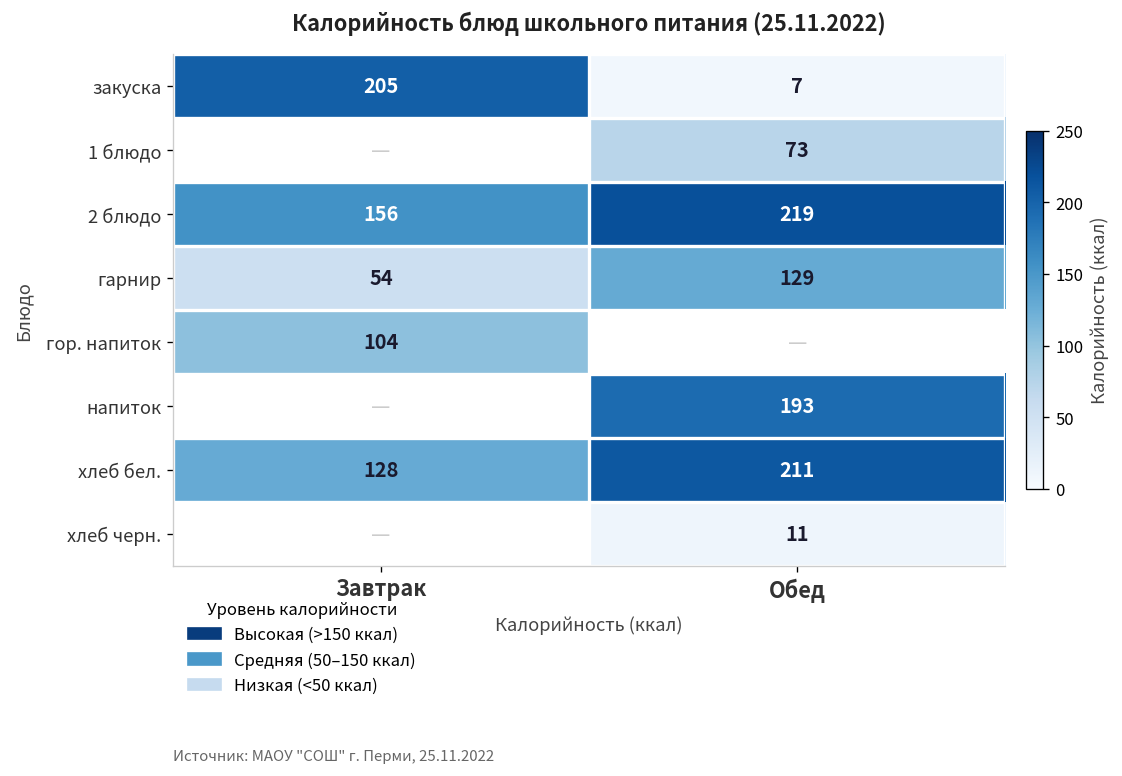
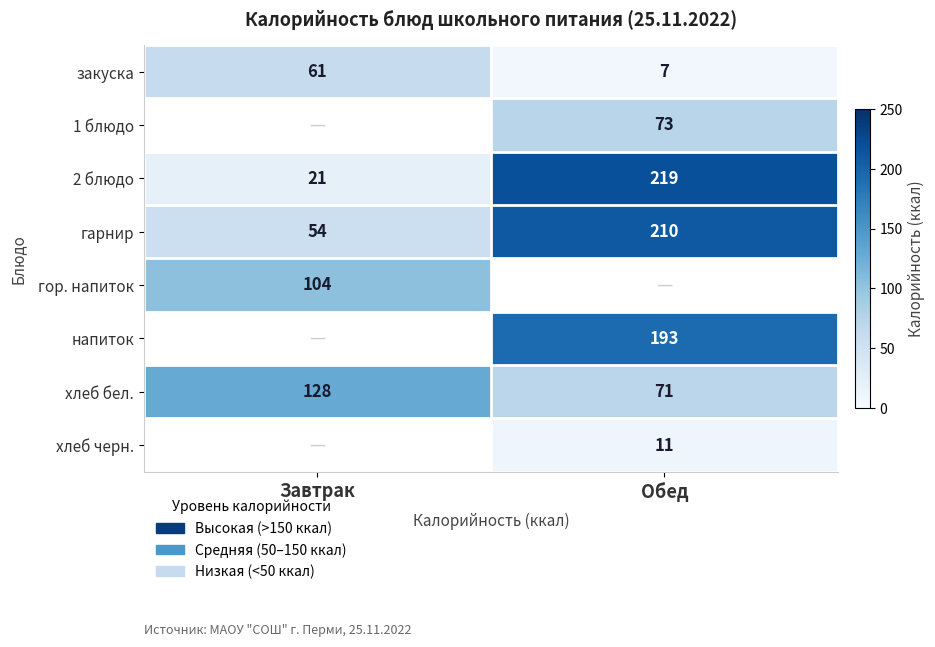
  {
    "закуска": {
-     "Завтрак": 205,
+     "Завтрак": 61,
      "Обед": 7
    },
    "1 блюдо": {
      "Обед": 73
    },
    "2 блюдо": {
-     "Завтрак": 156,
+     "Завтрак": 21,
      "Обед": 219
    },
    "гарнир": {
      "Завтрак": 54,
-     "Обед": 129
+     "Обед": 210
    },
    "гор. напиток": {
      "Завтрак": 104
    },
    "напиток": {
      "Обед": 193
    },
    "хлеб бел.": {
      "Завтрак": 128,
-     "Обед": 211
+     "Обед": 71
    },
    "хлеб черн.": {
      "Обед": 11
    }
  }
